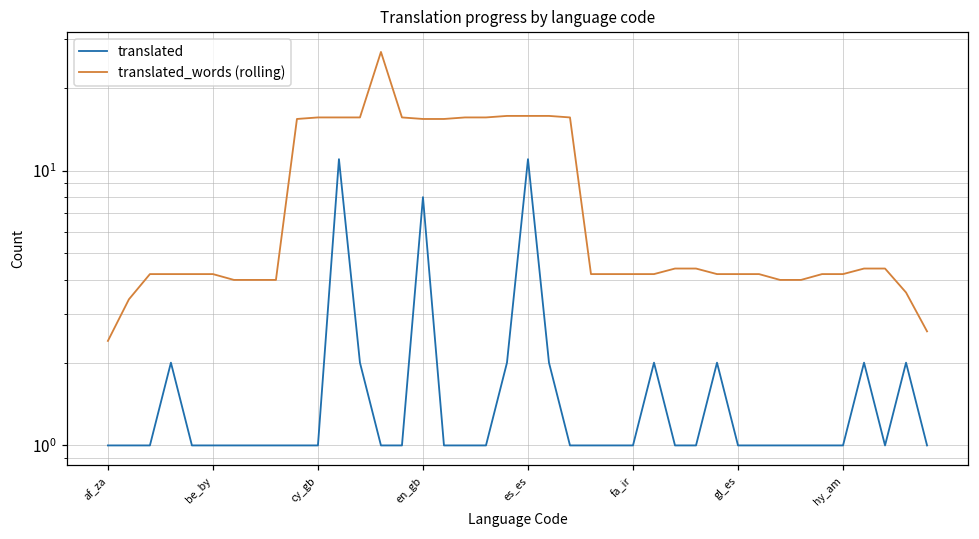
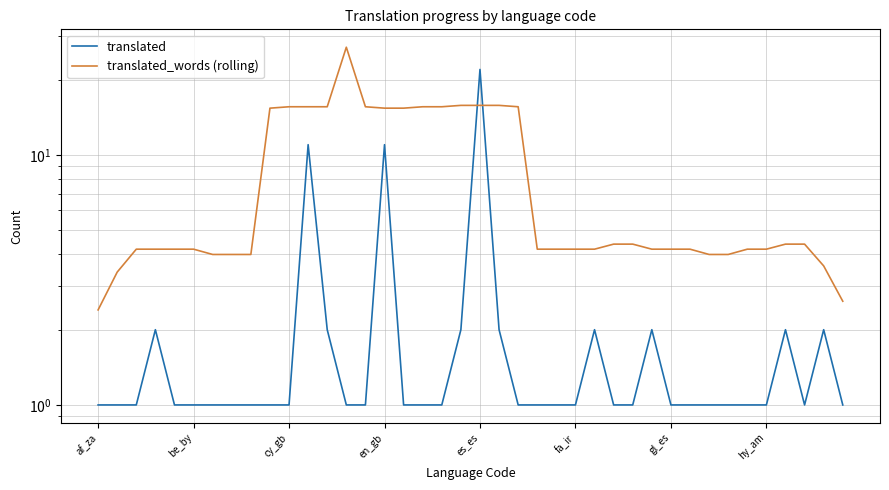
  {
    "translated": {
      "af_za": 1,
      "be_by": 1,
      "cy_gb": 1,
-     "en_gb": 8,
-     "es_es": 11,
+     "en_gb": 11,
+     "es_es": 22,
      "fa_ir": 1,
      "gl_es": 1,
      "hy_am": 1
    },
    "translated_words (rolling)": {
      "af_za": 2.4,
      "be_by": 4.2,
      "cy_gb": 16,
      "en_gb": 15,
      "es_es": 16,
      "fa_ir": 4.2,
      "gl_es": 4.2,
      "hy_am": 4.2
    }
  }
